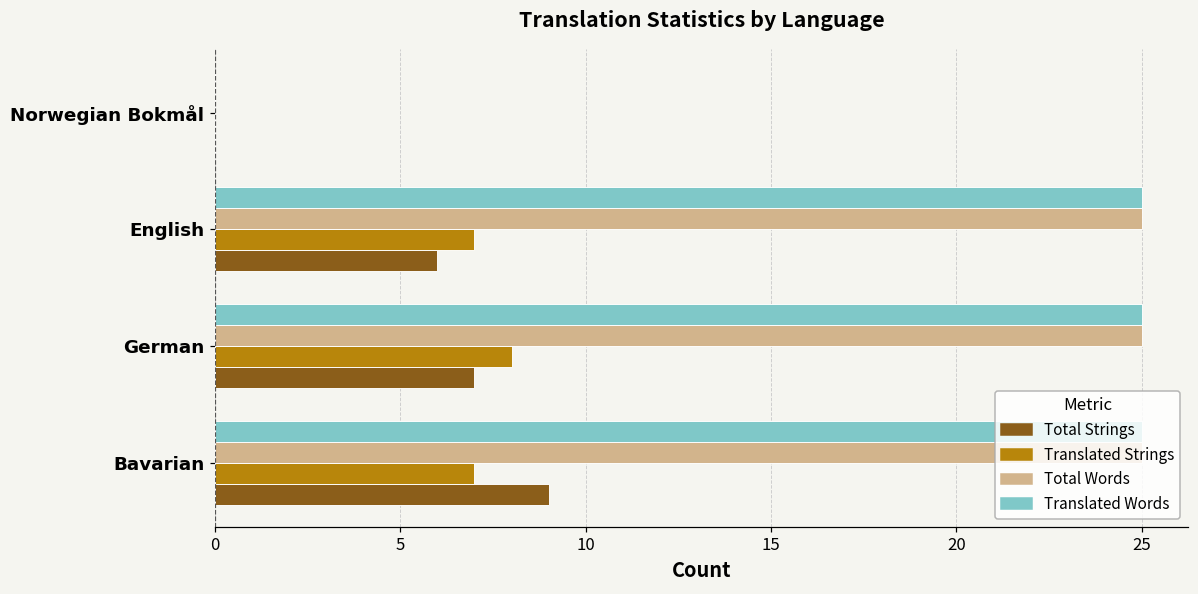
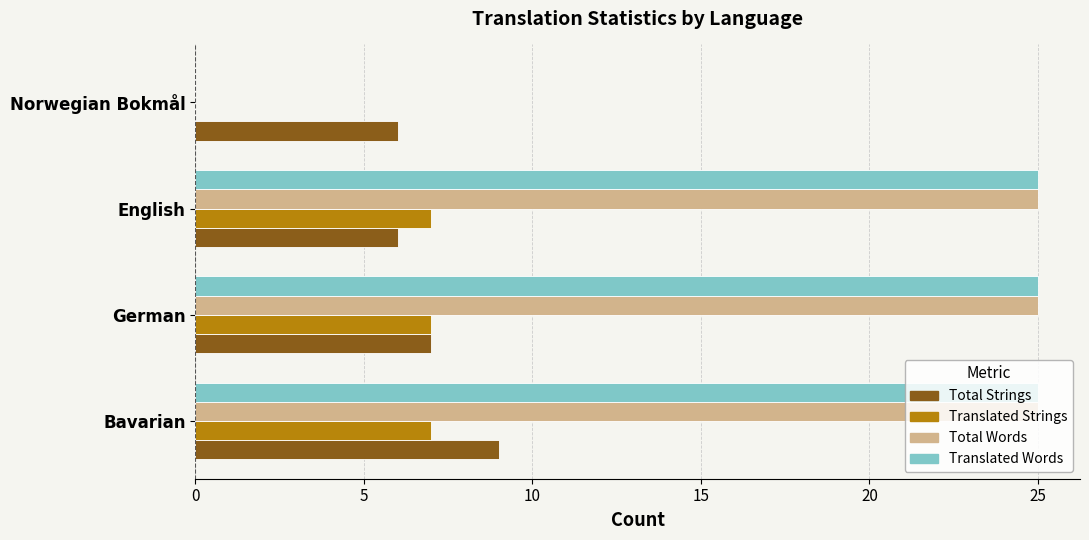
  {
    "Total Strings": {
-     "Norwegian Bokmål": 0,
+     "Norwegian Bokmål": 6,
      "English": 6,
      "German": 7,
      "Bavarian": 9
    },
    "Translated Strings": {
      "Norwegian Bokmål": 0,
      "English": 7,
-     "German": 8,
+     "German": 7,
      "Bavarian": 7
    },
    "Total Words": {
      "Norwegian Bokmål": 0,
      "English": 25,
      "German": 25
    },
    "Translated Words": {
      "Norwegian Bokmål": 0,
      "English": 25,
      "German": 25
    }
  }
